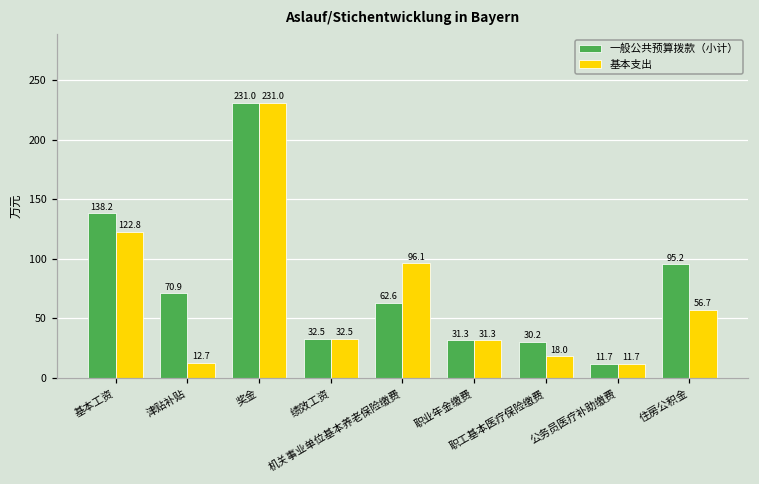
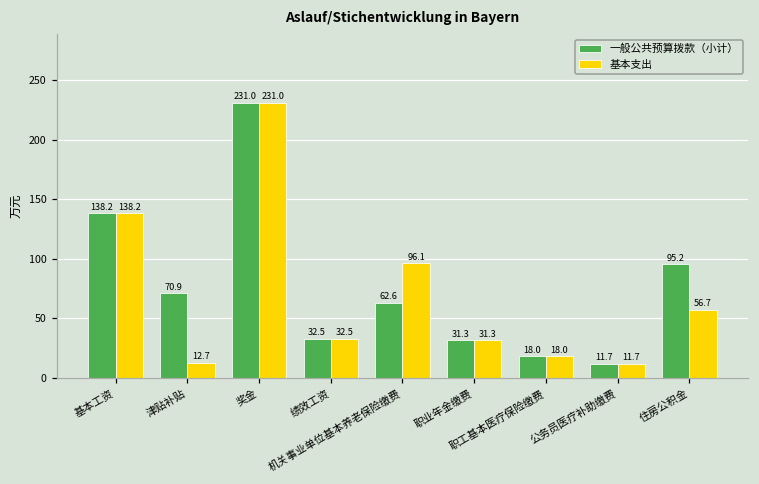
  {
    "一般公共预算拨款（小计）": {
      "基本工资": 138.2,
      "津贴补贴": 70.9,
      "奖金": 231.0,
      "绩效工资": 32.5,
      "机关事业单位基本养老保险缴费": 62.6,
      "职业年金缴费": 31.3,
-     "职工基本医疗保险缴费": 30.2,
+     "职工基本医疗保险缴费": 18.0,
      "公务员医疗补助缴费": 11.7,
      "住房公积金": 95.2
    },
    "基本支出": {
-     "基本工资": 122.8,
+     "基本工资": 138.2,
      "津贴补贴": 12.7,
      "奖金": 231.0,
      "绩效工资": 32.5,
      "机关事业单位基本养老保险缴费": 96.1,
      "职业年金缴费": 31.3,
      "职工基本医疗保险缴费": 18.0,
      "公务员医疗补助缴费": 11.7,
      "住房公积金": 56.7
    }
  }
